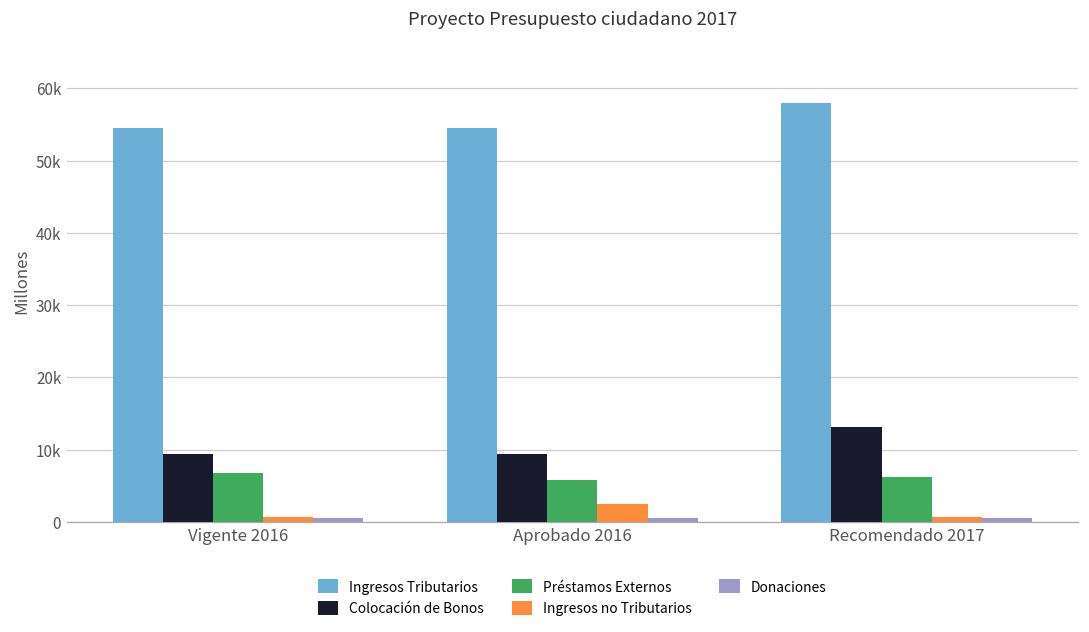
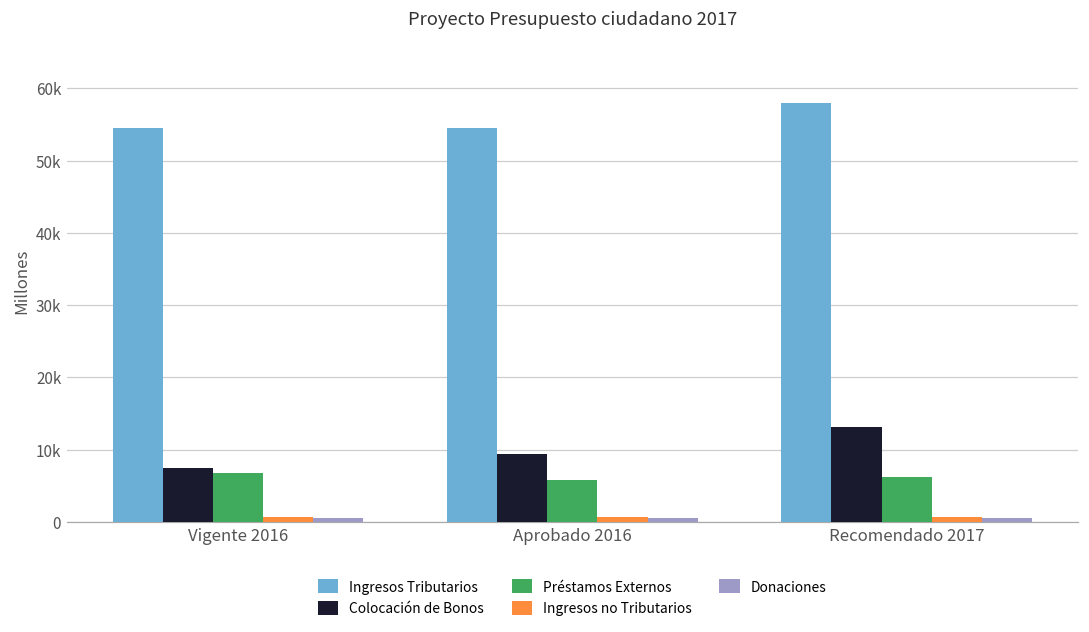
  {
    "Colocación de Bonos": {
-     "Vigente 2016": 9000,
+     "Vigente 2016": 7000,
      "Aprobado 2016": 9000,
      "Recomendado 2017": 13000
    },
    "Préstamos Externos": {
      "Vigente 2016": 7000,
      "Aprobado 2016": 6000,
      "Recomendado 2017": 6000
    },
    "Ingresos no Tributarios": {
      "Vigente 2016": 1000,
-     "Aprobado 2016": 2000,
+     "Aprobado 2016": 1000,
      "Recomendado 2017": 1000
    }
  }
